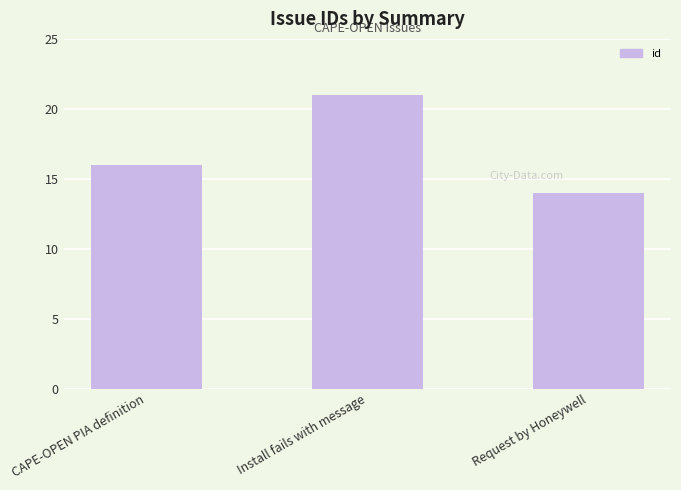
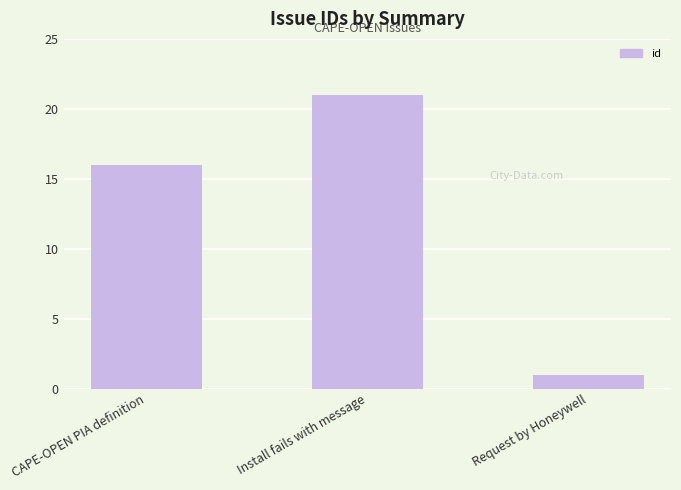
  {
    "CAPE-OPEN PIA definition": 16,
    "Install fails with message": 21,
-   "Request by Honeywell": 14
+   "Request by Honeywell": 1
  }
